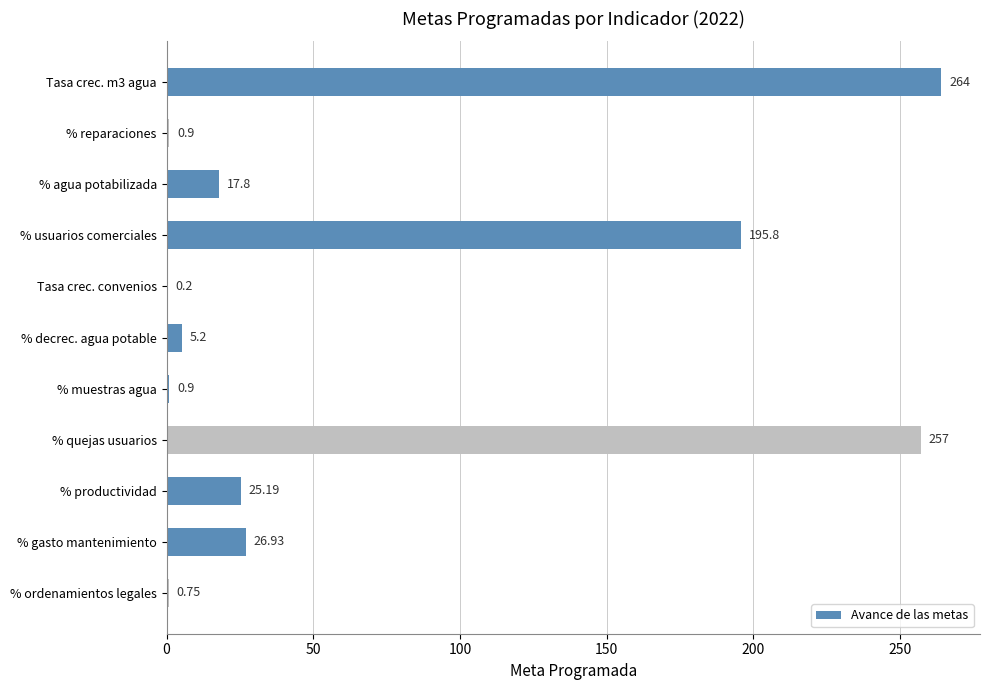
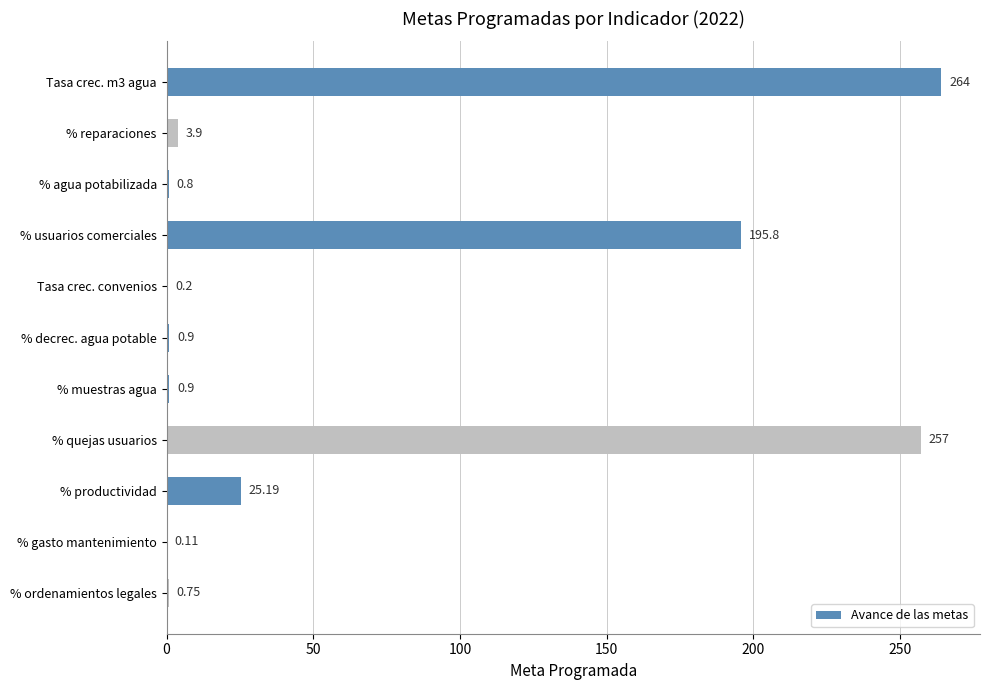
  {
    "Tasa crec. m3 agua": 264,
-   "% reparaciones": 0.9,
-   "% agua potabilizada": 17.8,
+   "% reparaciones": 3.9,
+   "% agua potabilizada": 0.8,
    "% usuarios comerciales": 195.8,
    "Tasa crec. convenios": 0.2,
-   "% decrec. agua potable": 5.2,
+   "% decrec. agua potable": 0.9,
    "% muestras agua": 0.9,
    "% quejas usuarios": 257,
    "% productividad": 25.19,
-   "% gasto mantenimiento": 26.93,
+   "% gasto mantenimiento": 0.11,
    "% ordenamientos legales": 0.75
  }
